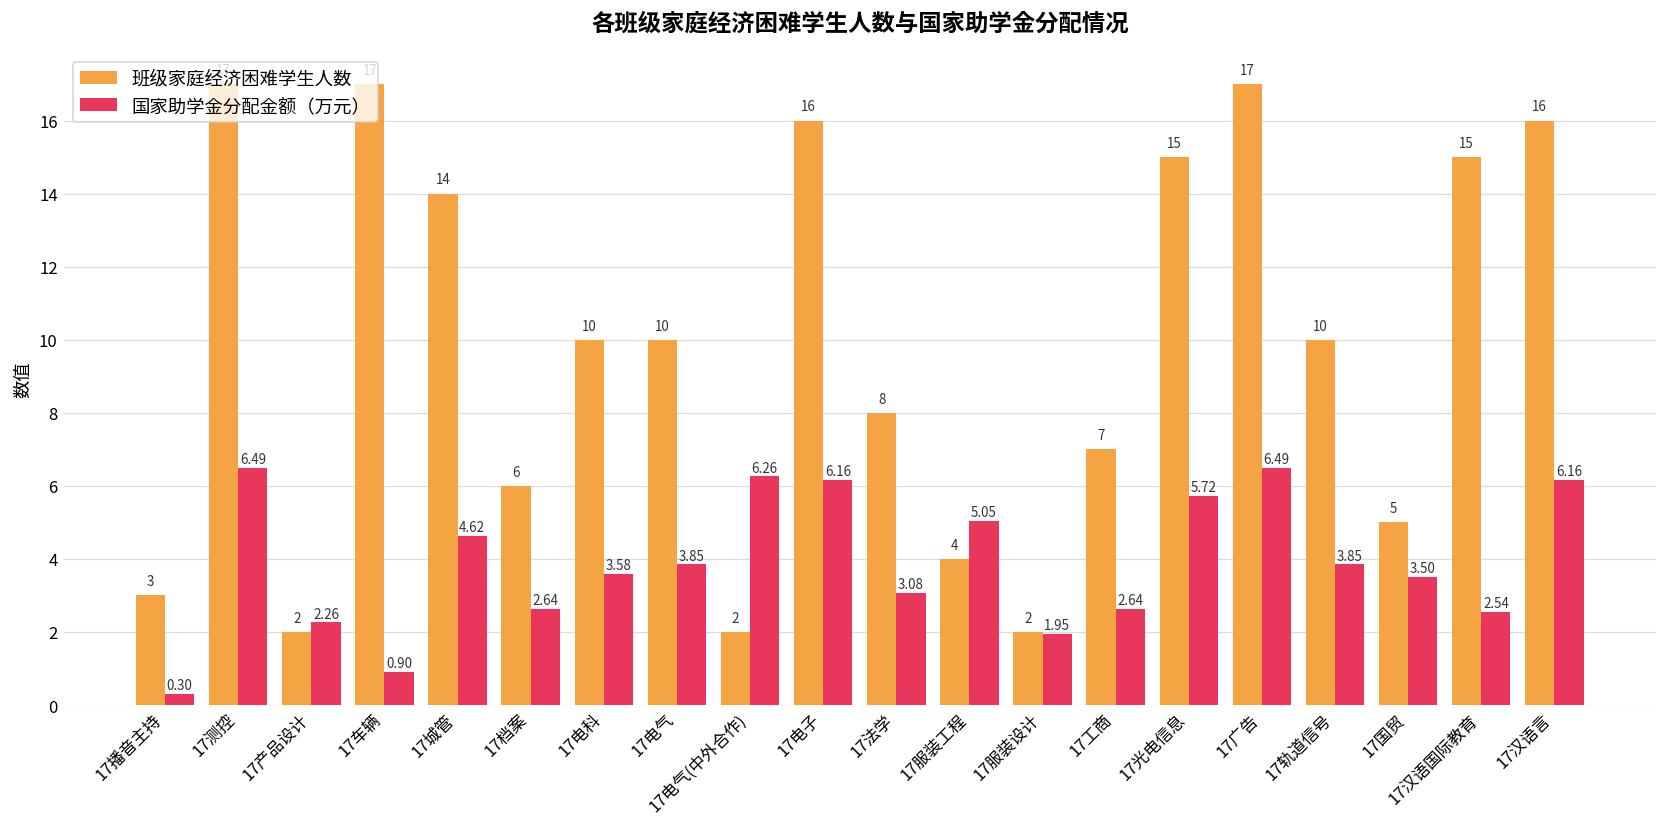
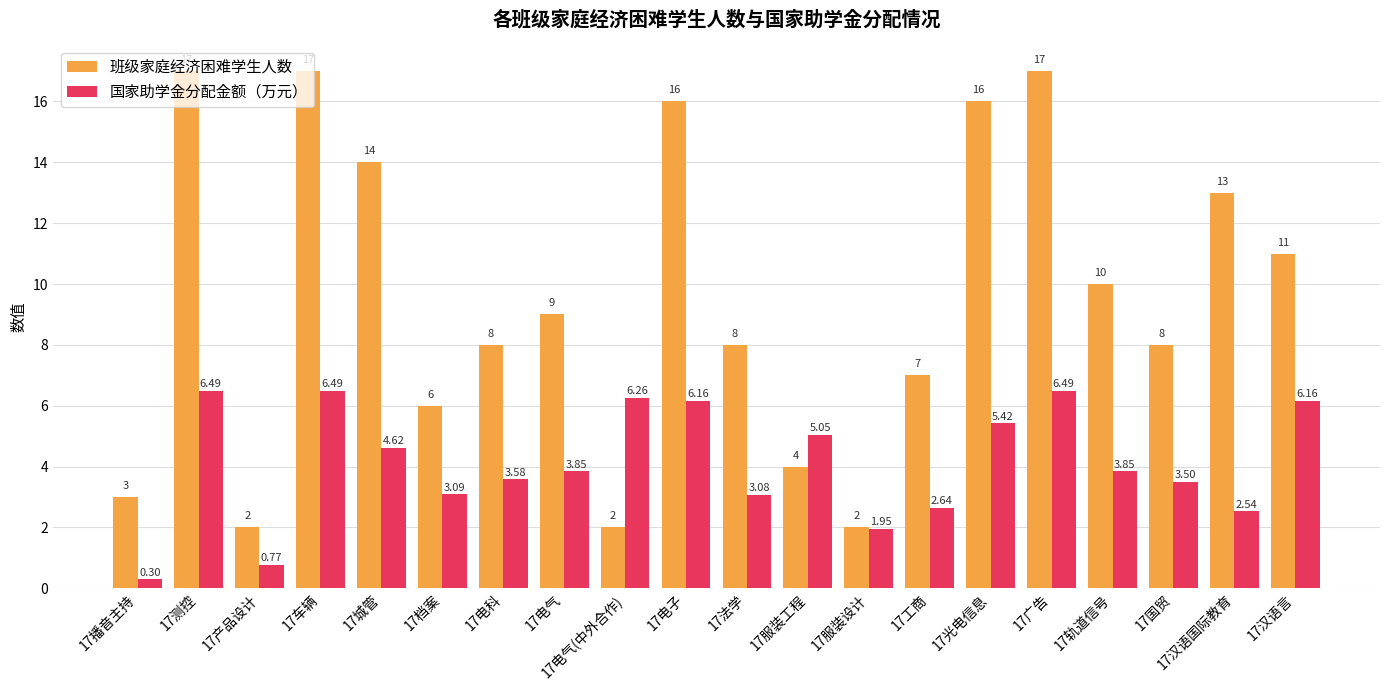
  {
    "班级家庭经济困难学生人数": {
      "17播音主持": 3,
      "17产品设计": 2,
      "17城管": 14,
      "17档案": 6,
-     "17电科": 10,
-     "17电气": 10,
+     "17电科": 8,
+     "17电气": 9,
      "17电气(中外合作)": 2,
      "17电子": 16,
      "17法学": 8,
      "17服装工程": 4,
      "17服装设计": 2,
      "17工商": 7,
-     "17光电信息": 15,
+     "17光电信息": 16,
      "17广告": 17,
      "17轨道信号": 10,
-     "17国贸": 5,
-     "17汉语国际教育": 15,
-     "17汉语言": 16
+     "17国贸": 8,
+     "17汉语国际教育": 13,
+     "17汉语言": 11
    },
    "国家助学金分配金额（万元）": {
      "17播音主持": 0.30,
      "17测控": 6.49,
-     "17产品设计": 2.26,
-     "17车辆": 0.90,
+     "17产品设计": 0.77,
+     "17车辆": 6.49,
      "17城管": 4.62,
-     "17档案": 2.64,
+     "17档案": 3.09,
      "17电科": 3.58,
      "17电气": 3.85,
      "17电气(中外合作)": 6.26,
      "17电子": 6.16,
      "17法学": 3.08,
      "17服装工程": 5.05,
      "17服装设计": 1.95,
      "17工商": 2.64,
-     "17光电信息": 5.72,
+     "17光电信息": 5.42,
      "17广告": 6.49,
      "17轨道信号": 3.85,
      "17国贸": 3.50,
      "17汉语国际教育": 2.54,
      "17汉语言": 6.16
    }
  }
